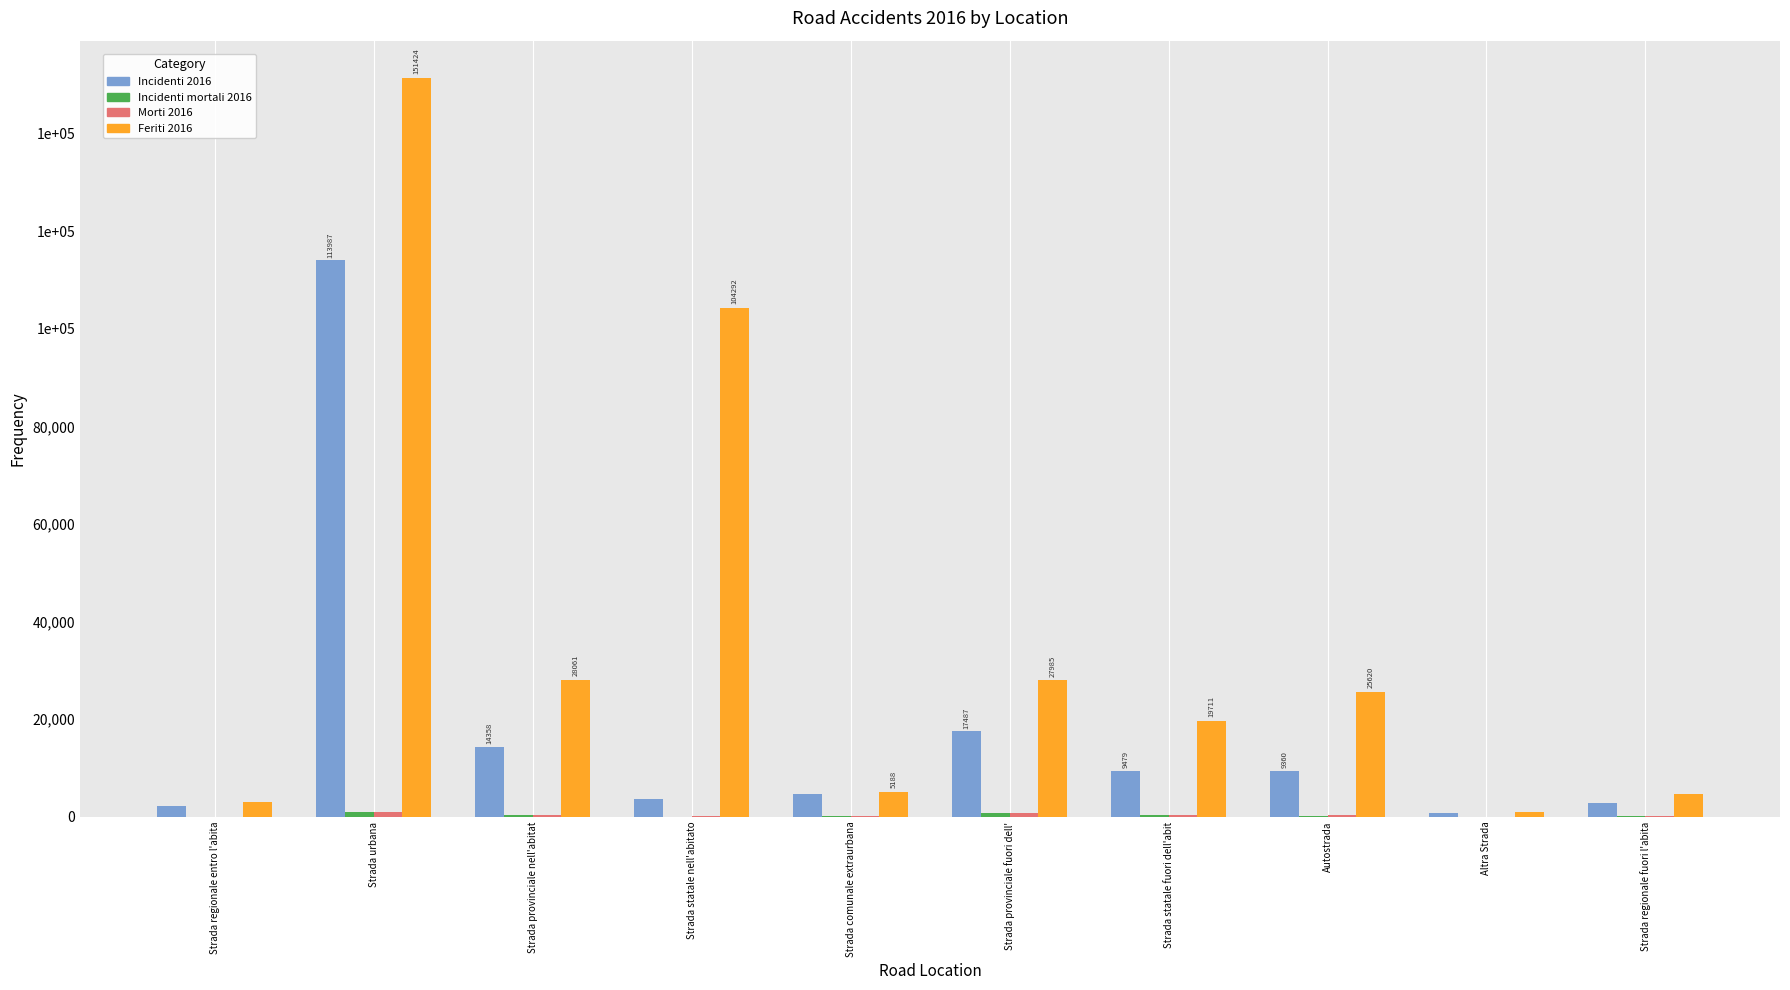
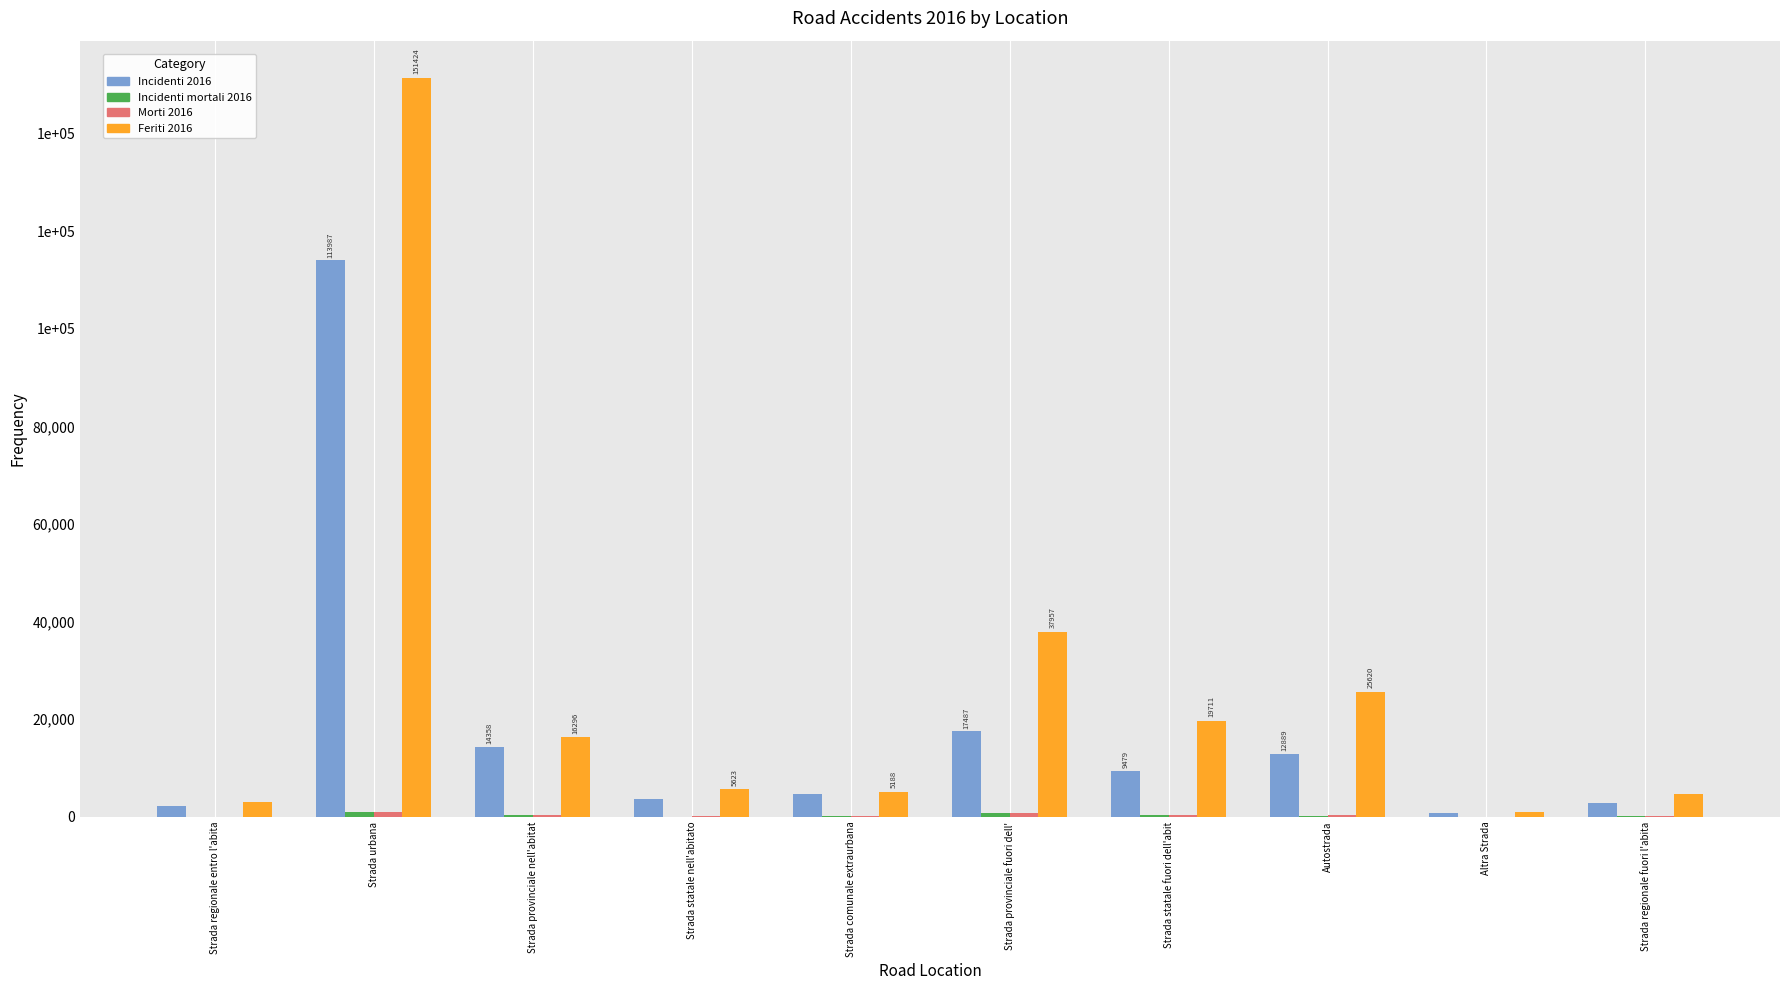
  {
    "Incidenti 2016": {
      "Strada urbana": 113987,
      "Strada provinciale nell'abitat": 14358,
      "Strada provinciale fuori dell'": 17487,
      "Strada statale fuori dell'abit": 9479,
-     "Autostrada": 9360
+     "Autostrada": 12889
    },
    "Feriti 2016": {
      "Strada urbana": 151424,
-     "Strada provinciale nell'abitat": 28061,
-     "Strada statale nell'abitato": 104292,
+     "Strada provinciale nell'abitat": 16296,
+     "Strada statale nell'abitato": 5623,
      "Strada comunale extraurbana": 5188,
-     "Strada provinciale fuori dell'": 27985,
+     "Strada provinciale fuori dell'": 37957,
      "Strada statale fuori dell'abit": 19711,
      "Autostrada": 25620
    }
  }
